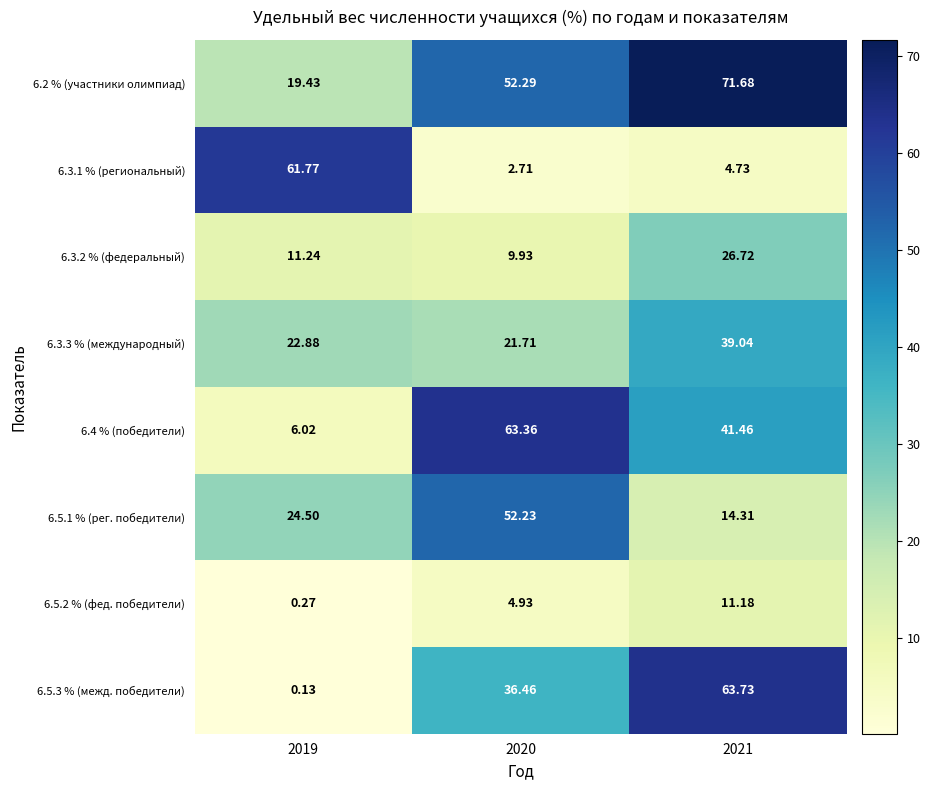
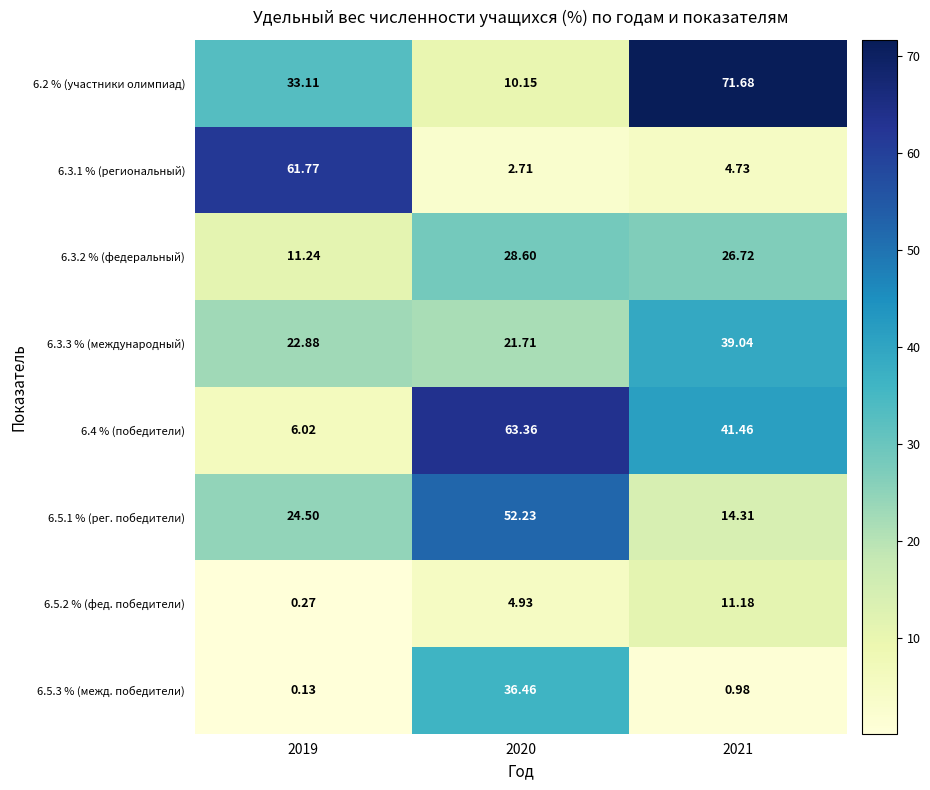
  {
    "6.2 % (участники олимпиад)": {
-     "2019": 19.43,
-     "2020": 52.29,
+     "2019": 33.11,
+     "2020": 10.15,
      "2021": 71.68
    },
    "6.3.1 % (региональный)": {
      "2019": 61.77,
      "2020": 2.71,
      "2021": 4.73
    },
    "6.3.2 % (федеральный)": {
      "2019": 11.24,
-     "2020": 9.93,
+     "2020": 28.60,
      "2021": 26.72
    },
    "6.3.3 % (международный)": {
      "2019": 22.88,
      "2020": 21.71,
      "2021": 39.04
    },
    "6.4 % (победители)": {
      "2019": 6.02,
      "2020": 63.36,
      "2021": 41.46
    },
    "6.5.1 % (рег. победители)": {
      "2019": 24.50,
      "2020": 52.23,
      "2021": 14.31
    },
    "6.5.2 % (фед. победители)": {
      "2019": 0.27,
      "2020": 4.93,
      "2021": 11.18
    },
    "6.5.3 % (межд. победители)": {
      "2019": 0.13,
      "2020": 36.46,
-     "2021": 63.73
+     "2021": 0.98
    }
  }
